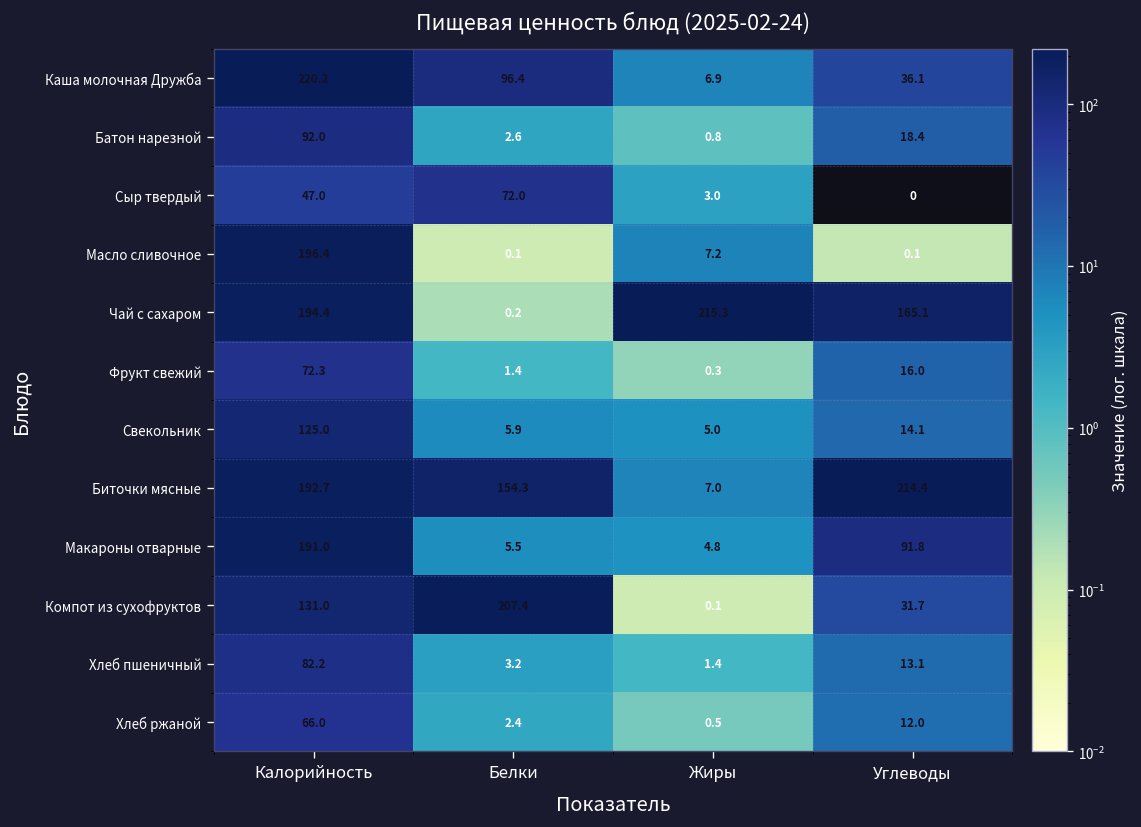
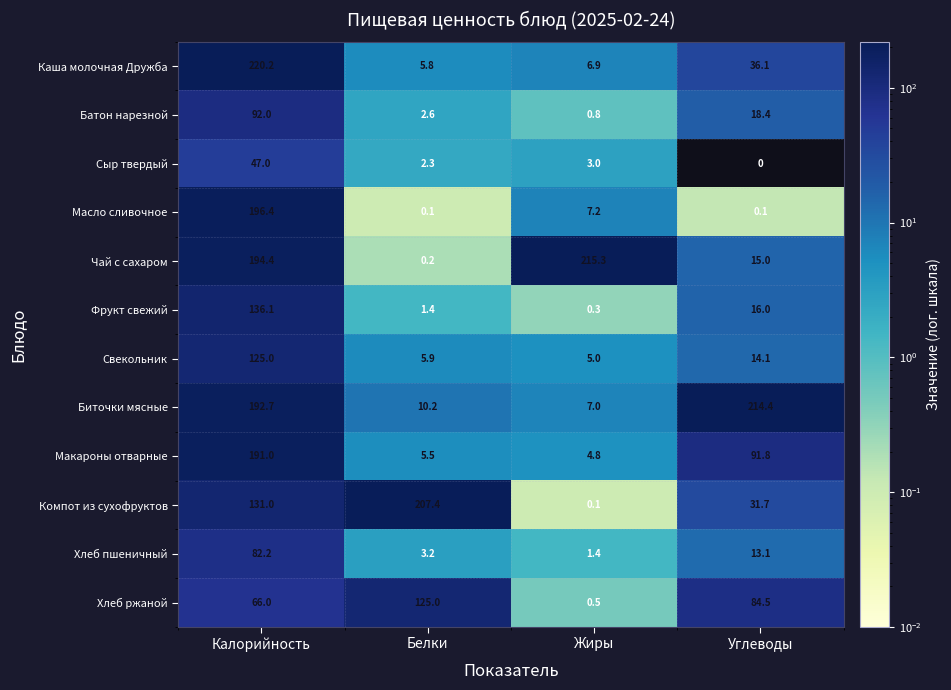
  {
    "Каша молочная Дружба": {
      "Калорийность": 220.2,
-     "Белки": 96.4,
+     "Белки": 5.8,
      "Жиры": 6.9,
      "Углеводы": 36.1
    },
    "Батон нарезной": {
      "Калорийность": 92.0,
      "Белки": 2.6,
      "Жиры": 0.8,
      "Углеводы": 18.4
    },
    "Сыр твердый": {
      "Калорийность": 47.0,
-     "Белки": 72.0,
+     "Белки": 2.3,
      "Жиры": 3.0,
      "Углеводы": 0
    },
    "Масло сливочное": {
      "Калорийность": 196.4,
      "Белки": 0.1,
      "Жиры": 7.2,
      "Углеводы": 0.1
    },
    "Чай с сахаром": {
      "Калорийность": 194.4,
      "Белки": 0.2,
      "Жиры": 215.3,
-     "Углеводы": 165.1
+     "Углеводы": 15.0
    },
    "Фрукт свежий": {
-     "Калорийность": 72.3,
+     "Калорийность": 136.1,
      "Белки": 1.4,
      "Жиры": 0.3,
      "Углеводы": 16.0
    },
    "Свекольник": {
      "Калорийность": 125.0,
      "Белки": 5.9,
      "Жиры": 5.0,
      "Углеводы": 14.1
    },
    "Биточки мясные": {
      "Калорийность": 192.7,
-     "Белки": 154.3,
+     "Белки": 10.2,
      "Жиры": 7.0,
      "Углеводы": 214.4
    },
    "Макароны отварные": {
      "Калорийность": 191.0,
      "Белки": 5.5,
      "Жиры": 4.8,
      "Углеводы": 91.8
    },
    "Компот из сухофруктов": {
      "Калорийность": 131.0,
      "Белки": 207.4,
      "Жиры": 0.1,
      "Углеводы": 31.7
    },
    "Хлеб пшеничный": {
      "Калорийность": 82.2,
      "Белки": 3.2,
      "Жиры": 1.4,
      "Углеводы": 13.1
    },
    "Хлеб ржаной": {
      "Калорийность": 66.0,
-     "Белки": 2.4,
+     "Белки": 125.0,
      "Жиры": 0.5,
-     "Углеводы": 12.0
+     "Углеводы": 84.5
    }
  }
